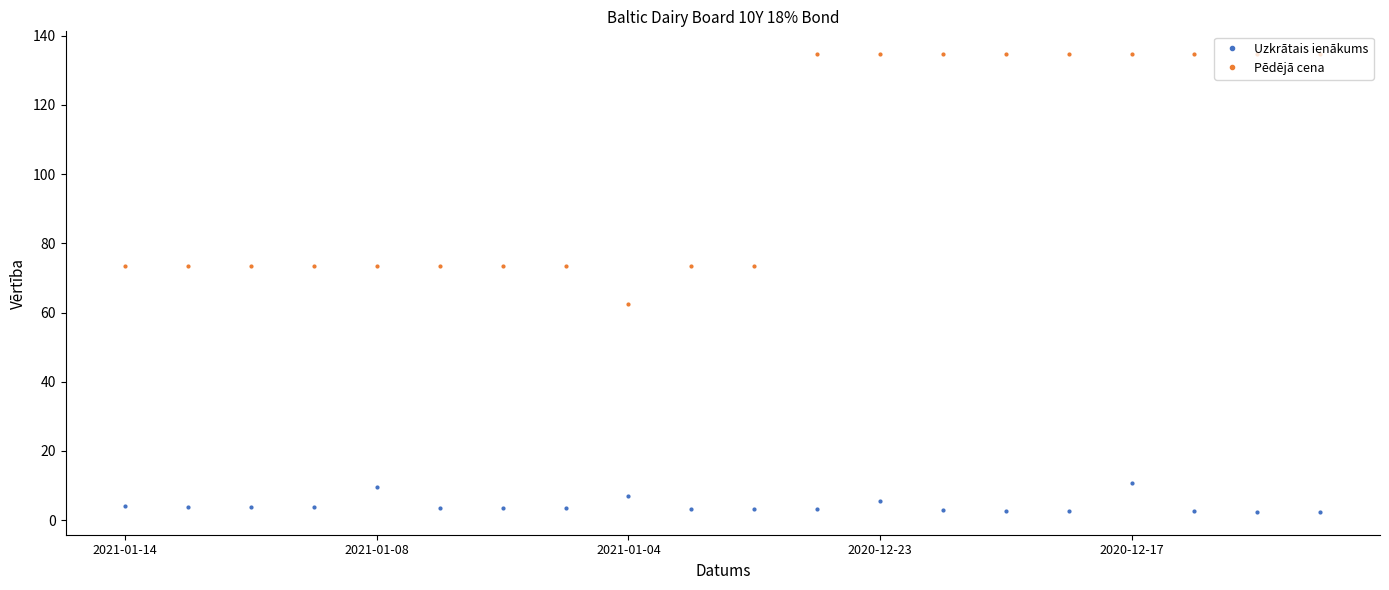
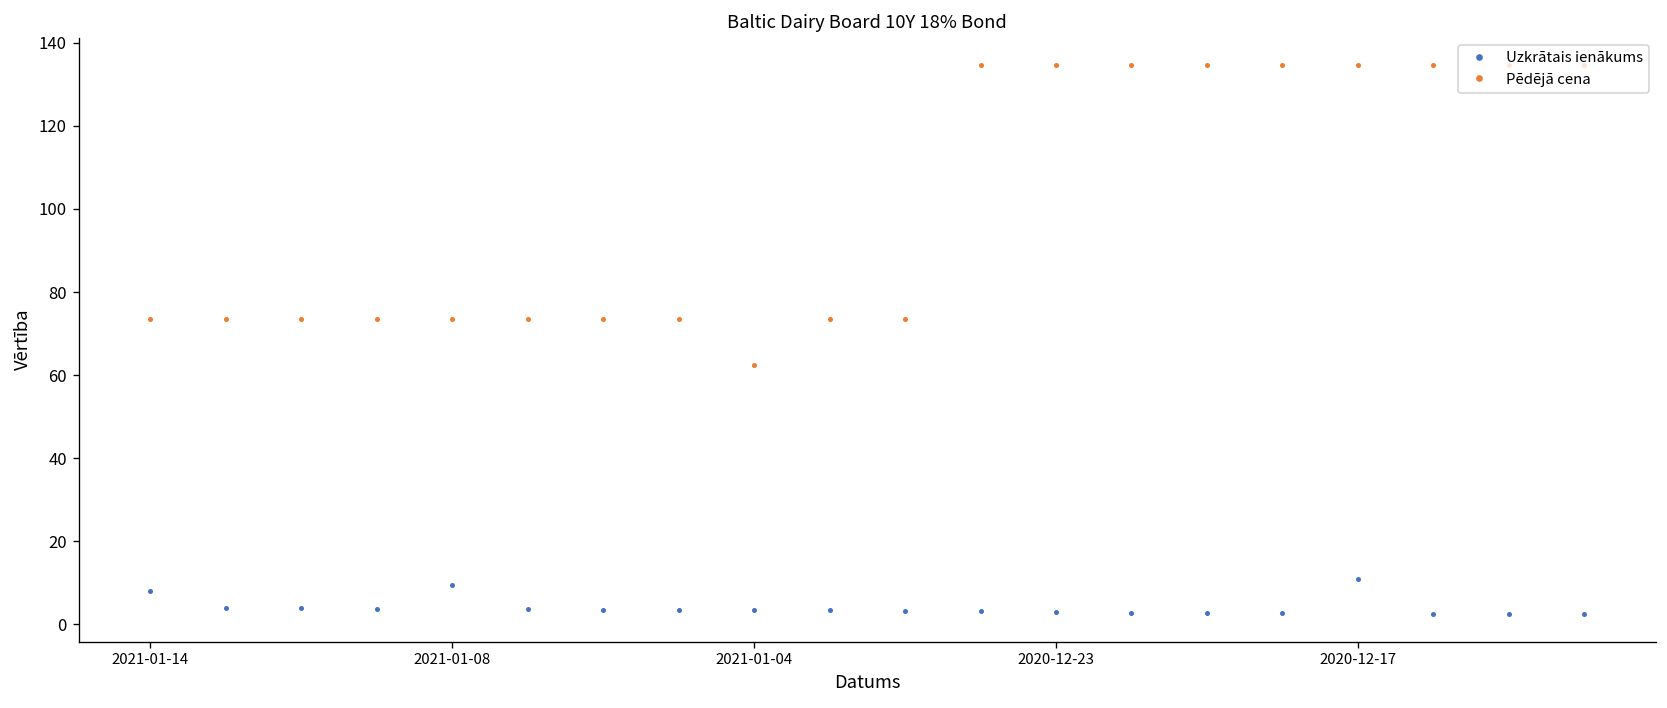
  {
    "Uzkrātais ienākums": {
-     "2021-01-14": 4,
+     "2021-01-14": 8,
      "2021-01-08": 10,
-     "2021-01-04": 7,
-     "2020-12-23": 6,
+     "2021-01-04": 3,
+     "2020-12-23": 3,
      "2020-12-17": 11
    },
    "Pēdējā cena": {
      "2021-01-14": 73,
      "2021-01-08": 73,
      "2021-01-04": 62,
      "2020-12-23": 135,
      "2020-12-17": 135
    }
  }
